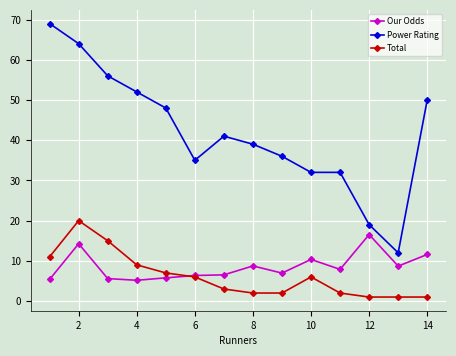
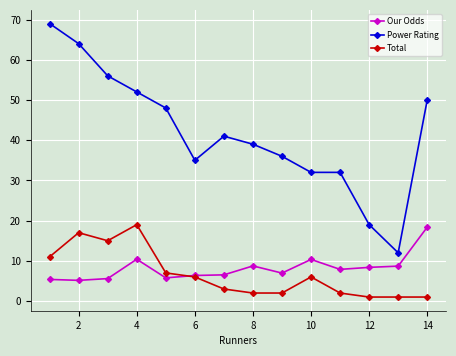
  {
    "Our Odds": {
-     "2": 14,
-     "4": 5,
+     "2": 5,
+     "4": 10,
      "8": 9,
      "10": 10,
-     "12": 17,
-     "14": 12
+     "12": 8,
+     "14": 18
    },
    "Power Rating": {
      "2": 64,
      "4": 52,
      "6": 35,
      "8": 39,
      "10": 32,
      "12": 19,
      "14": 50
    },
    "Total": {
-     "2": 20,
-     "4": 9,
+     "2": 17,
+     "4": 19,
      "8": 2,
      "10": 6,
      "12": 1,
      "14": 1
    }
  }
